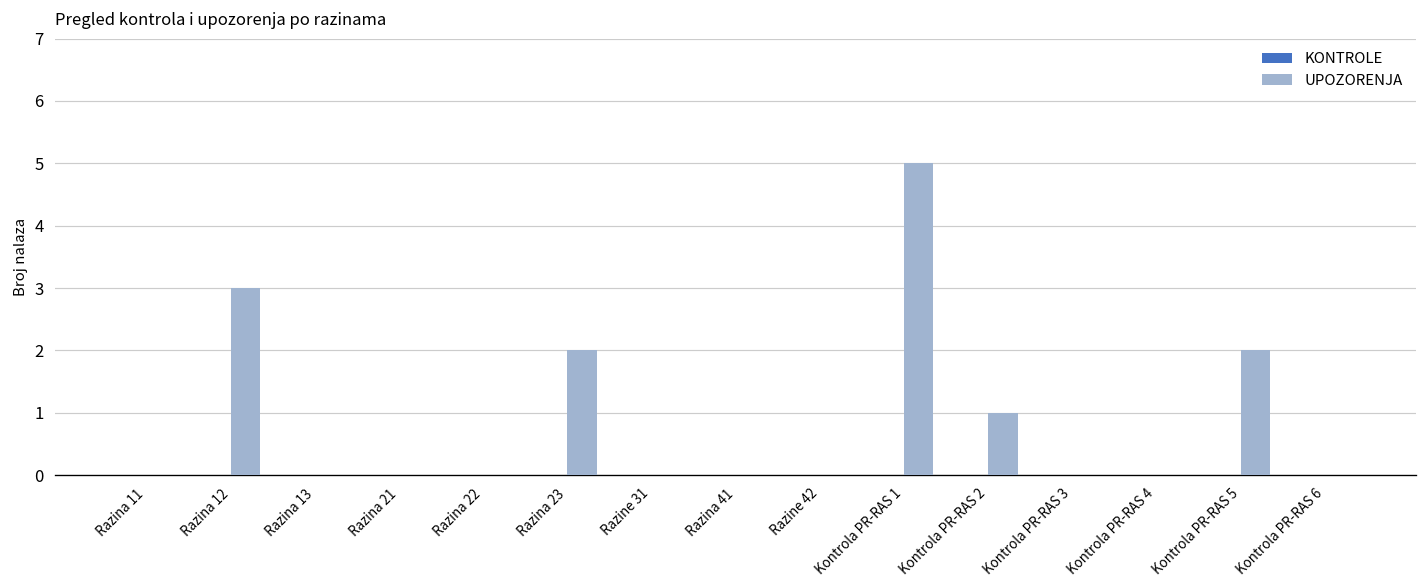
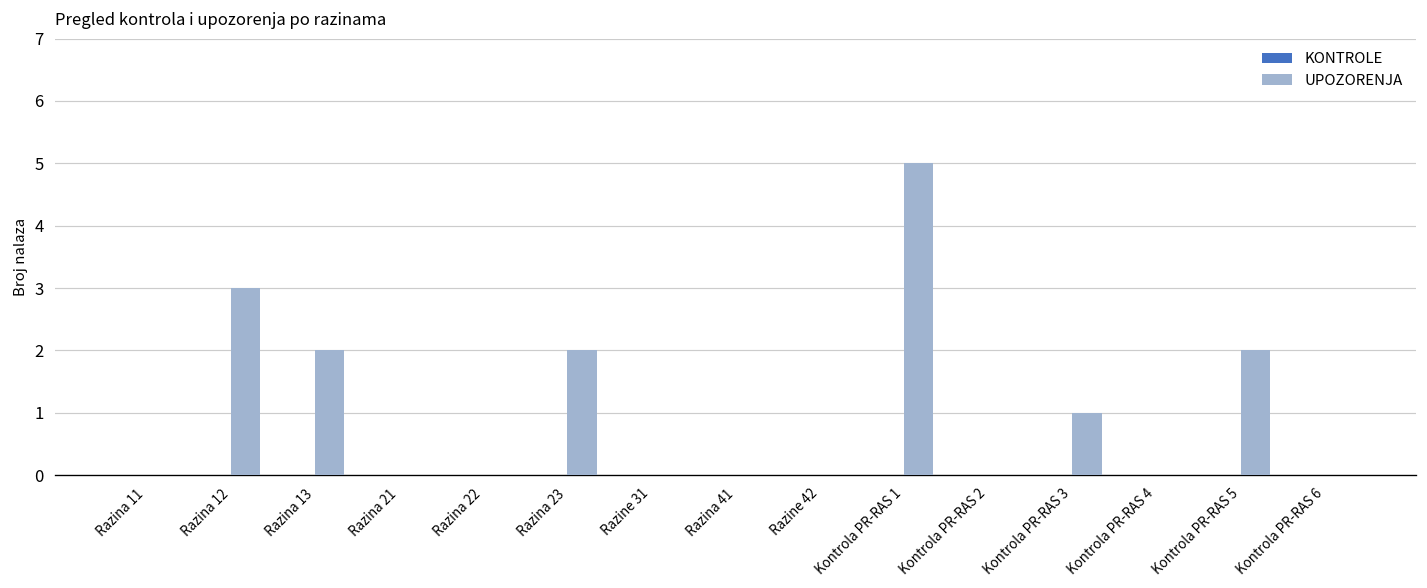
  {
    "KONTROLE": {
      "Razina 11": 0,
      "Razina 12": 0,
      "Razina 13": 0,
      "Razina 21": 0,
      "Razina 22": 0,
      "Razina 23": 0,
      "Razine 31": 0,
      "Razina 41": 0,
      "Razine 42": 0,
      "Kontrola PR-RAS 1": 0,
      "Kontrola PR-RAS 2": 0,
      "Kontrola PR-RAS 3": 0,
      "Kontrola PR-RAS 4": 0,
      "Kontrola PR-RAS 5": 0,
      "Kontrola PR-RAS 6": 0
    },
    "UPOZORENJA": {
      "Razina 11": 0,
      "Razina 12": 3,
-     "Razina 13": 0,
+     "Razina 13": 2,
      "Razina 21": 0,
      "Razina 22": 0,
      "Razina 23": 2,
      "Razine 31": 0,
      "Razina 41": 0,
      "Razine 42": 0,
      "Kontrola PR-RAS 1": 5,
-     "Kontrola PR-RAS 2": 1,
-     "Kontrola PR-RAS 3": 0,
+     "Kontrola PR-RAS 2": 0,
+     "Kontrola PR-RAS 3": 1,
      "Kontrola PR-RAS 4": 0,
      "Kontrola PR-RAS 5": 2,
      "Kontrola PR-RAS 6": 0
    }
  }
